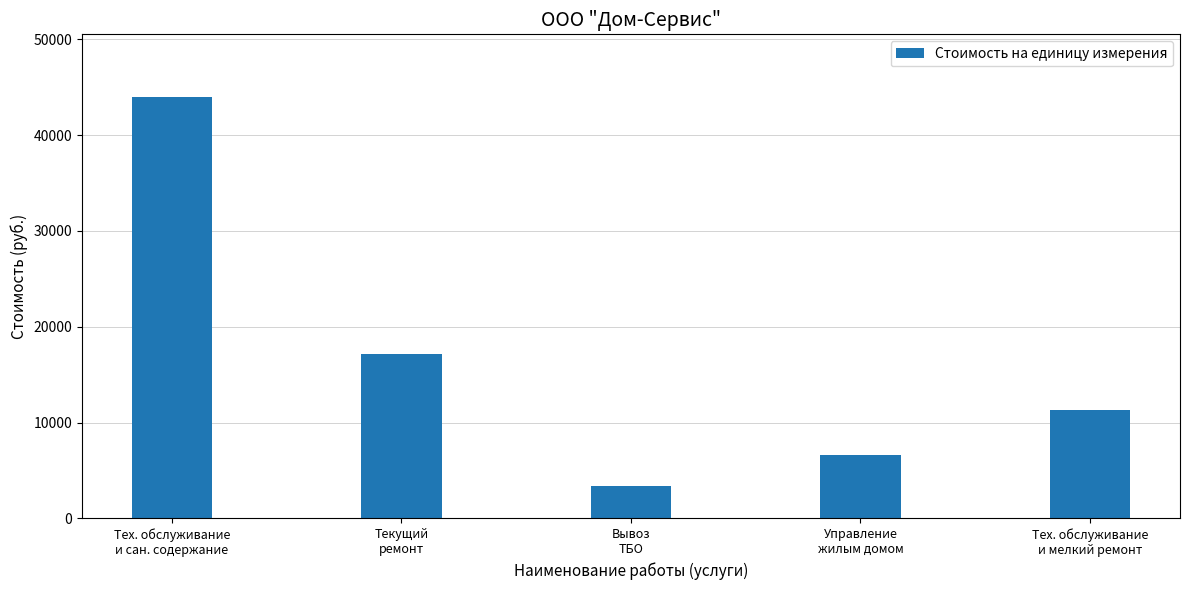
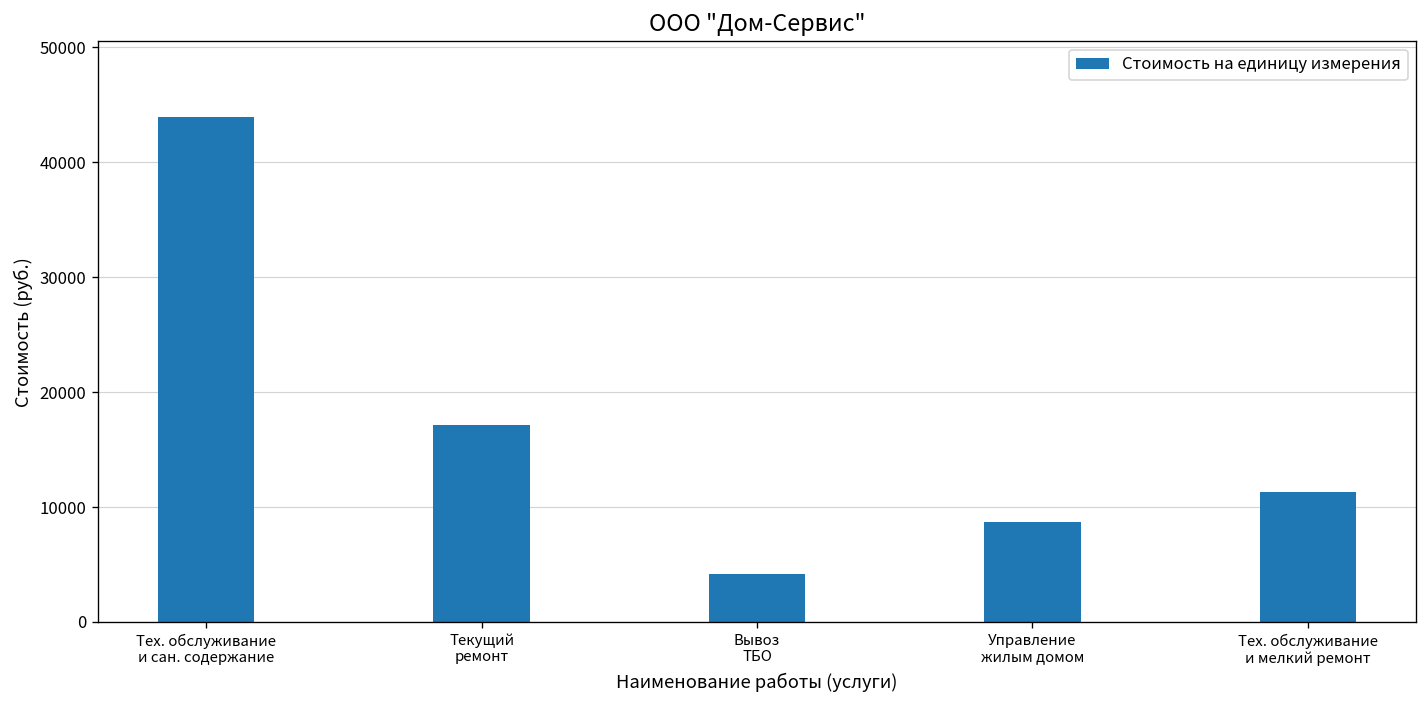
  {
    "Тех. обслуживание и сан. содержание": 44000,
    "Текущий ремонт": 17000,
-   "Вывоз ТБО": 3000,
-   "Управление жилым домом": 7000,
+   "Вывоз ТБО": 4000,
+   "Управление жилым домом": 9000,
    "Тех. обслуживание и мелкий ремонт": 11000
  }
